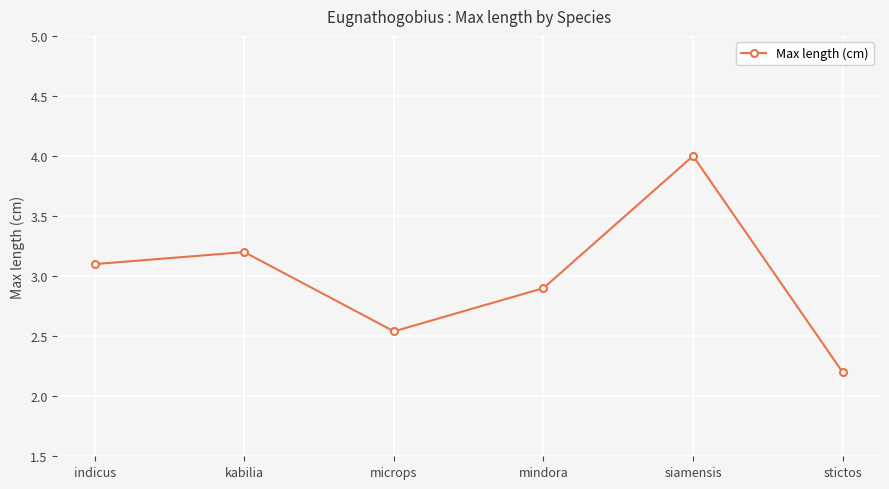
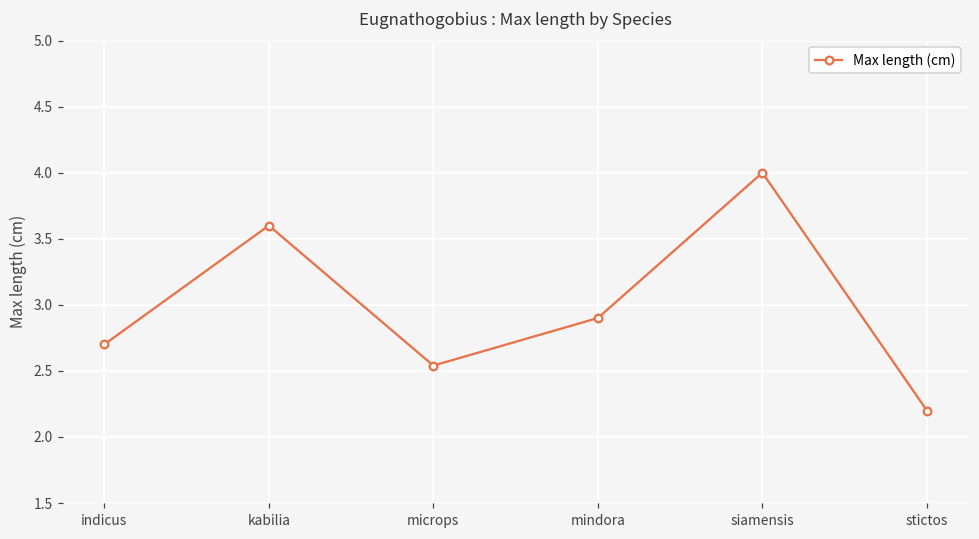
  {
-   "indicus": 3.1,
-   "kabilia": 3.2,
+   "indicus": 2.7,
+   "kabilia": 3.6,
    "microps": 2.54,
    "mindora": 2.9,
    "siamensis": 4.0,
    "stictos": 2.2
  }
